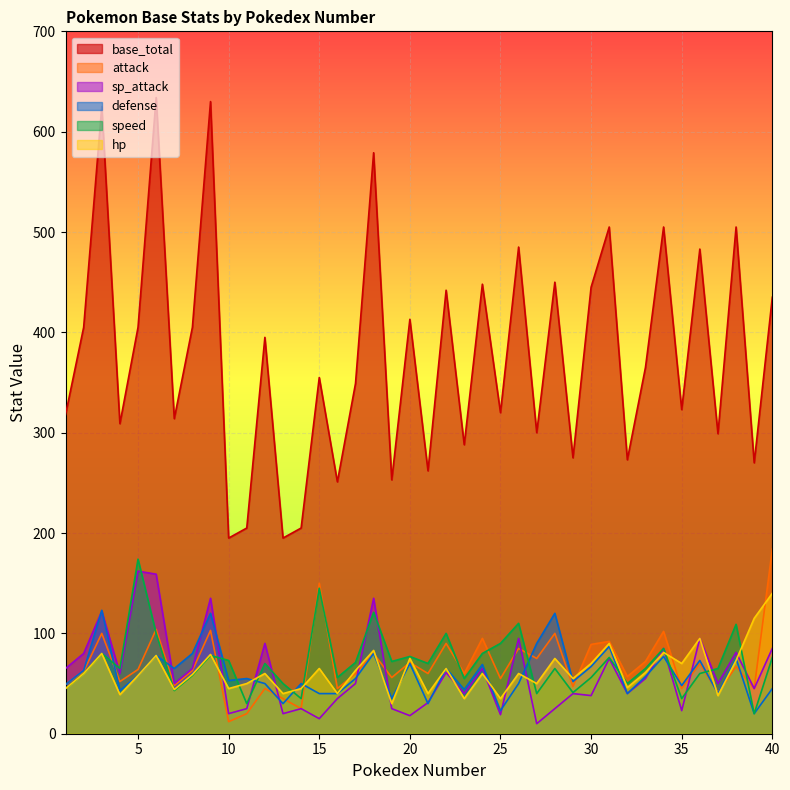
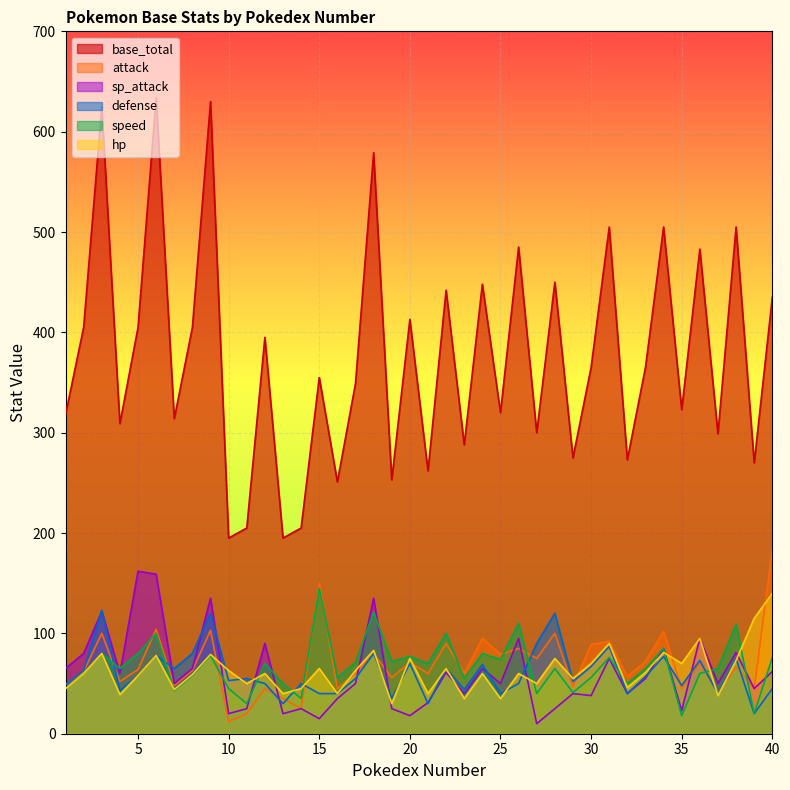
  {
    "base_total": {
      "5": 405,
      "10": 195,
      "15": 355,
      "20": 413,
      "25": 320,
-     "30": 445,
+     "30": 365,
      "35": 323,
      "40": 435
    },
    "attack": {
      "5": 64,
      "10": 12,
      "15": 150,
-     "25": 55,
+     "25": 79,
      "30": 89,
      "35": 45,
      "40": 184
    },
    "sp_attack": {
      "5": 162,
      "10": 20,
      "15": 15,
      "20": 18,
-     "25": 19,
+     "25": 50,
      "30": 38,
      "35": 23,
-     "40": 85
+     "40": 62
    },
    "defense": {
      "10": 53,
      "15": 40,
-     "25": 23,
+     "25": 40,
      "30": 67,
      "35": 48,
      "40": 45
    },
    "speed": {
-     "5": 174,
-     "10": 73,
+     "5": 80,
+     "10": 45,
      "15": 145,
-     "25": 90,
+     "25": 74,
      "30": 56,
-     "35": 35,
+     "35": 18,
      "40": 76
    },
    "hp": {
-     "10": 45,
+     "10": 63,
      "15": 65,
      "25": 35,
      "30": 70,
      "35": 70,
      "40": 140
    }
  }
